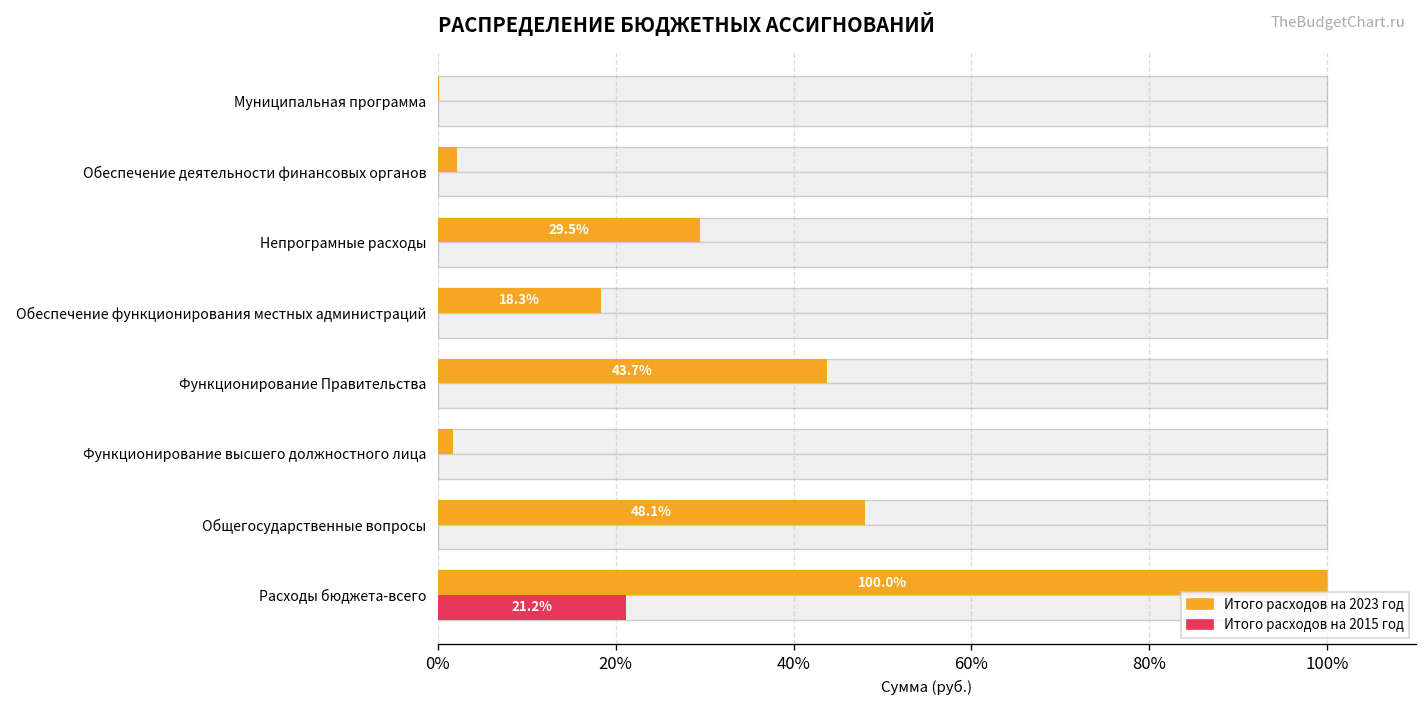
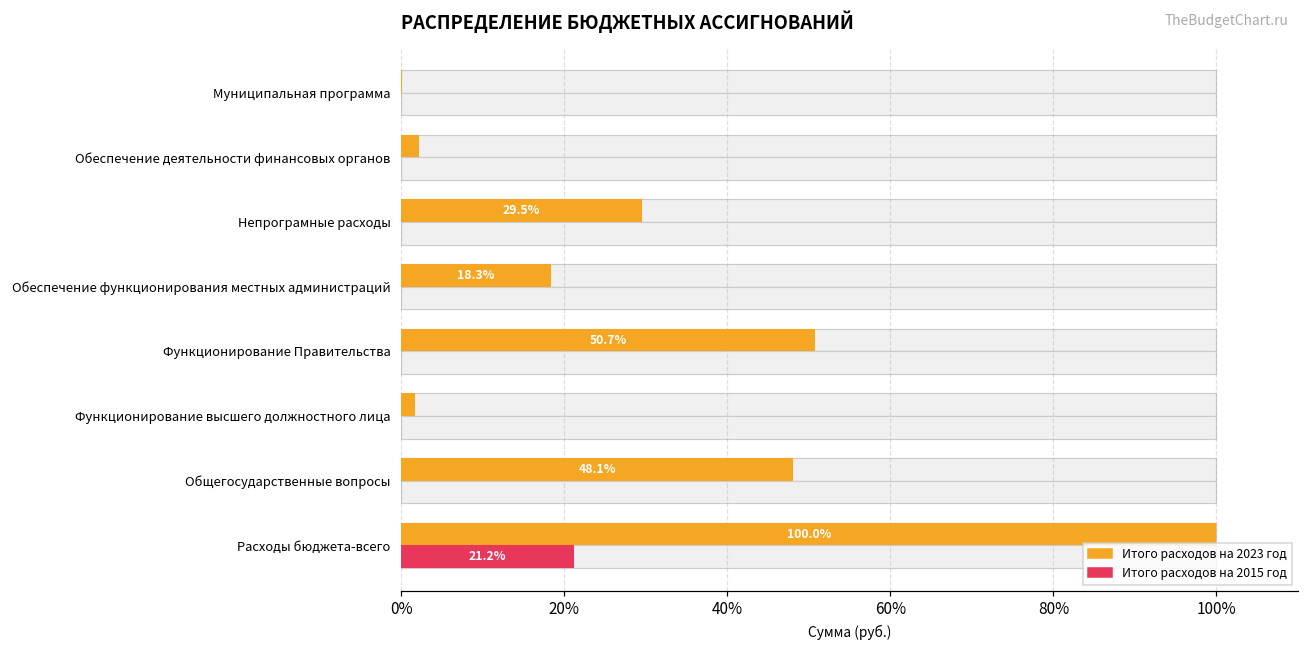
  {
    "Итого расходов на 2023 год": {
-     "Функционирование Правительства": "43.7%",
+     "Функционирование Правительства": "50.7%",
      "Расходы бюджета-всего": "100.0%"
    },
    "Итого расходов на 2015 год": {
      "Обеспечение деятельности финансовых органов": "0%"
    }
  }
